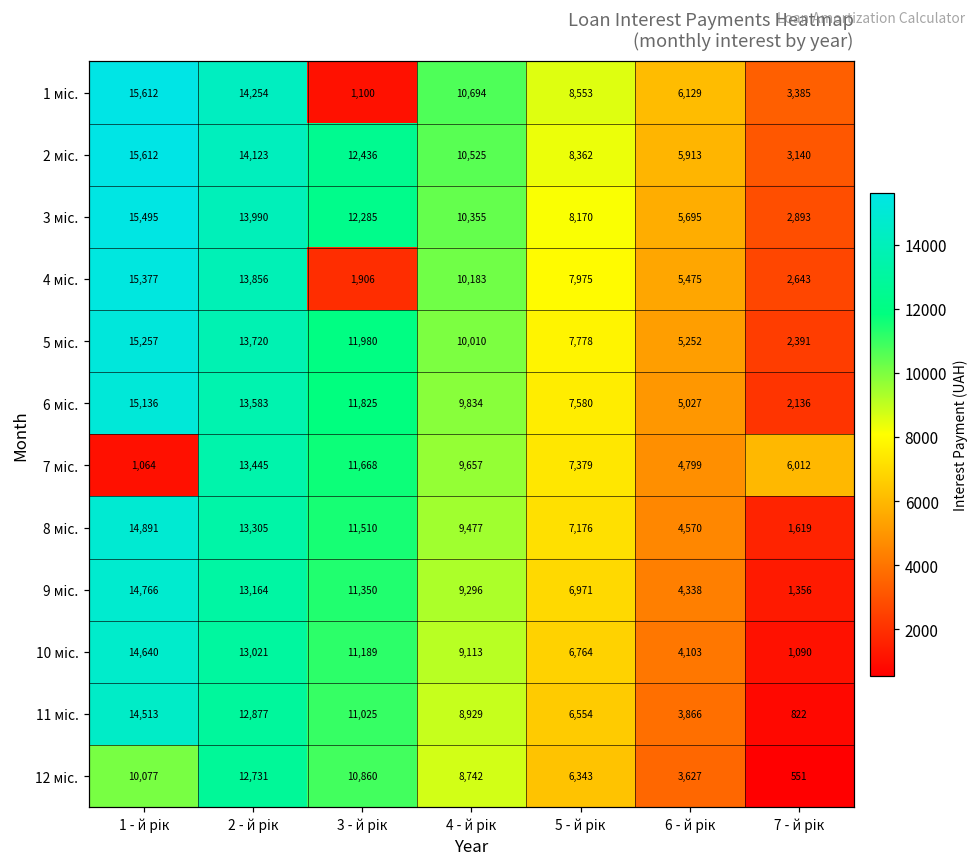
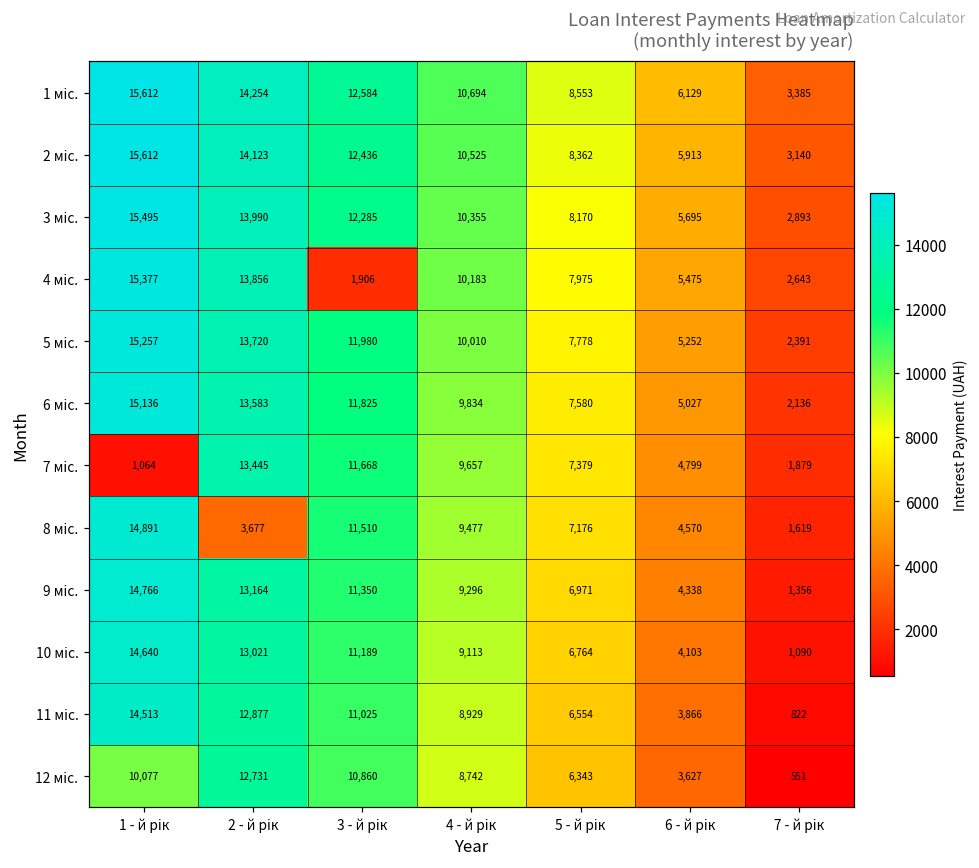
  {
    "1 міс.": {
      "1 - й рік": "15,612",
      "2 - й рік": "14,254",
-     "3 - й рік": "1,100",
+     "3 - й рік": "12,584",
      "4 - й рік": "10,694",
      "5 - й рік": "8,553",
      "6 - й рік": "6,129",
      "7 - й рік": "3,385"
    },
    "2 міс.": {
      "1 - й рік": "15,612",
      "2 - й рік": "14,123",
      "3 - й рік": "12,436",
      "4 - й рік": "10,525",
      "5 - й рік": "8,362",
      "6 - й рік": "5,913",
      "7 - й рік": "3,140"
    },
    "3 міс.": {
      "1 - й рік": "15,495",
      "2 - й рік": "13,990",
      "3 - й рік": "12,285",
      "4 - й рік": "10,355",
      "5 - й рік": "8,170",
      "6 - й рік": "5,695",
      "7 - й рік": "2,893"
    },
    "4 міс.": {
      "1 - й рік": "15,377",
      "2 - й рік": "13,856",
      "3 - й рік": "1,906",
      "4 - й рік": "10,183",
      "5 - й рік": "7,975",
      "6 - й рік": "5,475",
      "7 - й рік": "2,643"
    },
    "5 міс.": {
      "1 - й рік": "15,257",
      "2 - й рік": "13,720",
      "3 - й рік": "11,980",
      "4 - й рік": "10,010",
      "5 - й рік": "7,778",
      "6 - й рік": "5,252",
      "7 - й рік": "2,391"
    },
    "6 міс.": {
      "1 - й рік": "15,136",
      "2 - й рік": "13,583",
      "3 - й рік": "11,825",
      "4 - й рік": "9,834",
      "5 - й рік": "7,580",
      "6 - й рік": "5,027",
      "7 - й рік": "2,136"
    },
    "7 міс.": {
      "1 - й рік": "1,064",
      "2 - й рік": "13,445",
      "3 - й рік": "11,668",
      "4 - й рік": "9,657",
      "5 - й рік": "7,379",
      "6 - й рік": "4,799",
-     "7 - й рік": "6,012"
+     "7 - й рік": "1,879"
    },
    "8 міс.": {
      "1 - й рік": "14,891",
-     "2 - й рік": "13,305",
+     "2 - й рік": "3,677",
      "3 - й рік": "11,510",
      "4 - й рік": "9,477",
      "5 - й рік": "7,176",
      "6 - й рік": "4,570",
      "7 - й рік": "1,619"
    },
    "9 міс.": {
      "1 - й рік": "14,766",
      "2 - й рік": "13,164",
      "3 - й рік": "11,350",
      "4 - й рік": "9,296",
      "5 - й рік": "6,971",
      "6 - й рік": "4,338",
      "7 - й рік": "1,356"
    },
    "10 міс.": {
      "1 - й рік": "14,640",
      "2 - й рік": "13,021",
      "3 - й рік": "11,189",
      "4 - й рік": "9,113",
      "5 - й рік": "6,764",
      "6 - й рік": "4,103",
      "7 - й рік": "1,090"
    },
    "11 міс.": {
      "1 - й рік": "14,513",
      "2 - й рік": "12,877",
      "3 - й рік": "11,025",
      "4 - й рік": "8,929",
      "5 - й рік": "6,554",
      "6 - й рік": "3,866",
      "7 - й рік": "822"
    },
    "12 міс.": {
      "1 - й рік": "10,077",
      "2 - й рік": "12,731",
      "3 - й рік": "10,860",
      "4 - й рік": "8,742",
      "5 - й рік": "6,343",
      "6 - й рік": "3,627",
      "7 - й рік": "551"
    }
  }
